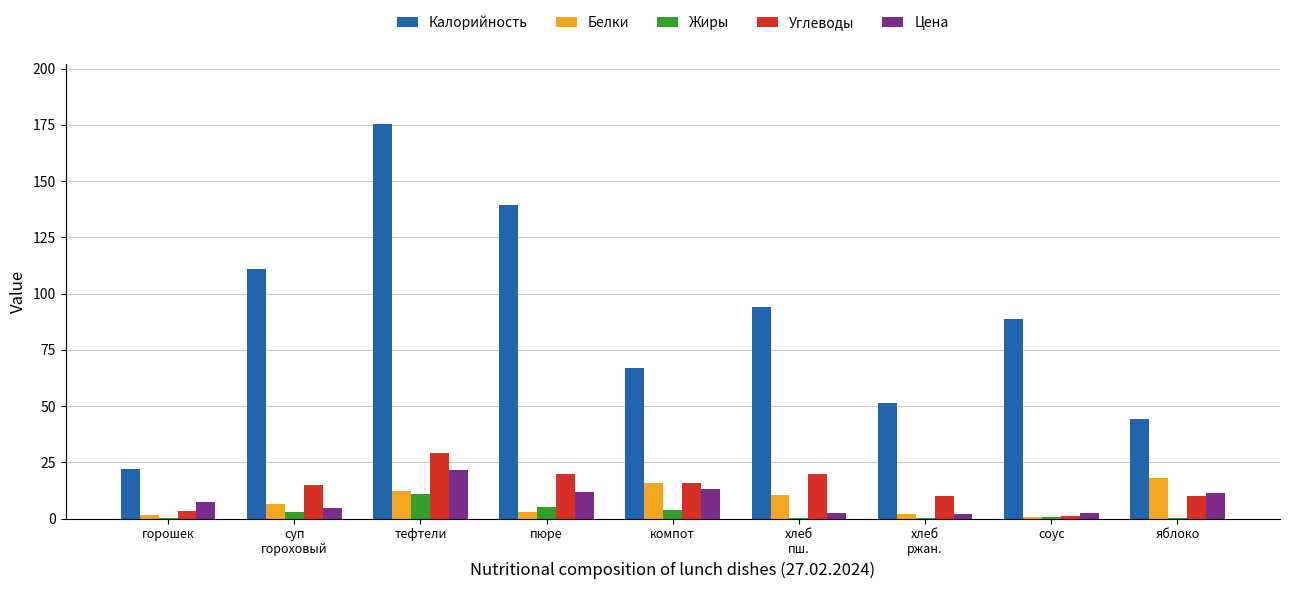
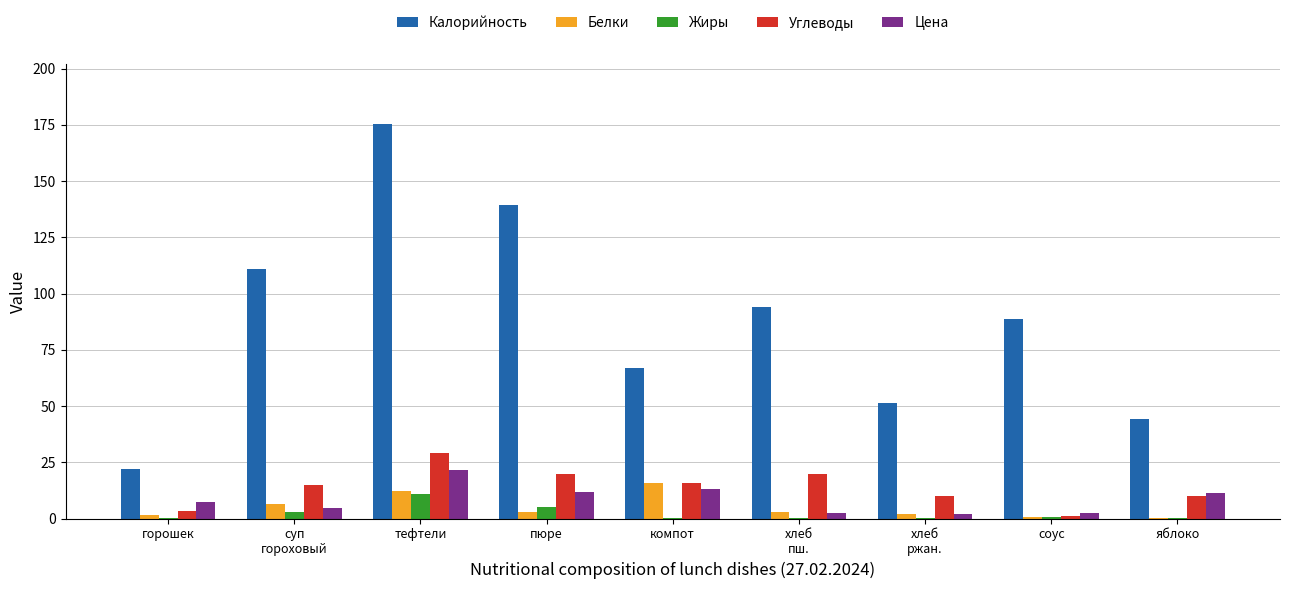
  {
    "Калорийность": {
      "горошек": 22,
      "суп гороховый": 111,
      "тефтели": 176,
      "пюре": 139,
      "компот": 67,
      "хлеб пш.": 94,
      "хлеб ржан.": 51,
      "соус": 89,
      "яблоко": 44
    },
    "Белки": {
      "горошек": 2,
      "суп гороховый": 7,
      "тефтели": 12,
      "пюре": 3,
      "компот": 16,
-     "хлеб пш.": 10,
+     "хлеб пш.": 3,
      "хлеб ржан.": 2,
-     "яблоко": 18
+     "яблоко": 0
    },
    "Жиры": {
      "суп гороховый": 3,
      "тефтели": 11,
      "пюре": 5,
-     "компот": 4
+     "компот": 0
    },
    "Углеводы": {
      "горошек": 4,
      "суп гороховый": 15,
      "тефтели": 29,
      "пюре": 20,
      "компот": 16,
      "хлеб пш.": 20,
      "хлеб ржан.": 10,
      "яблоко": 10
    },
    "Цена": {
      "горошек": 7,
      "суп гороховый": 4,
      "тефтели": 21,
      "пюре": 12,
      "компот": 13,
      "хлеб пш.": 3,
      "хлеб ржан.": 2,
      "соус": 2,
      "яблоко": 11
    }
  }
